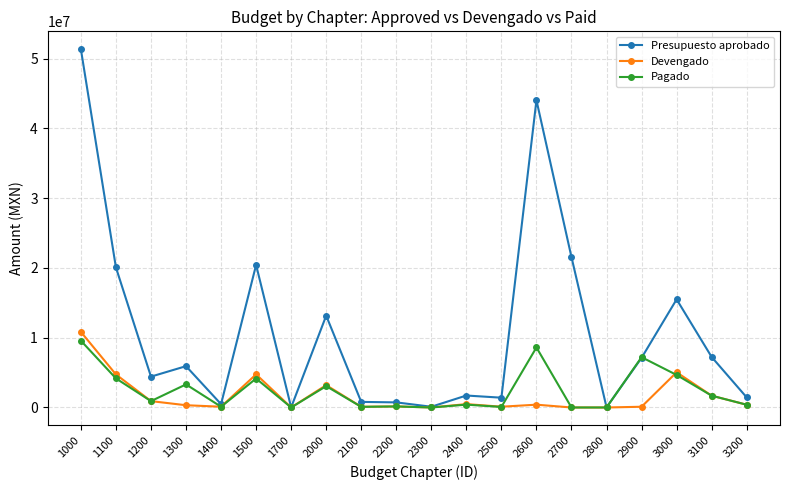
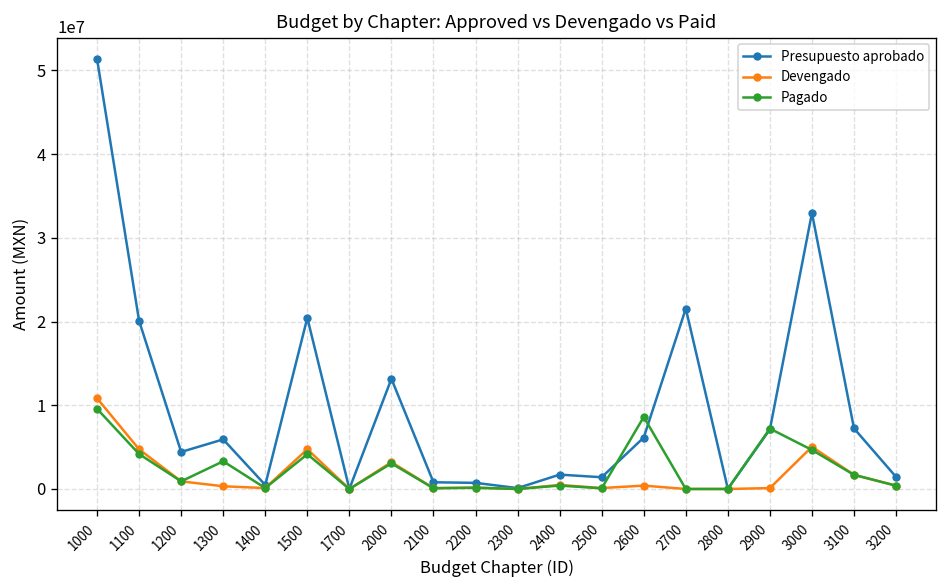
  {
    "Presupuesto aprobado": {
      "1000": 51000000,
      "1100": 20000000,
      "1200": 4000000,
      "1300": 6000000,
      "1500": 20000000,
      "2000": 13000000,
      "2100": 1000000,
      "2200": 1000000,
      "2400": 2000000,
      "2500": 1000000,
-     "2600": 44000000,
+     "2600": 6000000,
      "2700": 22000000,
-     "3000": 15000000,
+     "3000": 33000000,
      "3100": 7000000,
      "3200": 1000000
    },
    "Devengado": {
      "1000": 11000000,
      "1100": 5000000,
      "1300": 0,
      "1500": 5000000,
      "2600": 0,
      "2900": 0,
      "3000": 5000000
    },
    "Pagado": {
      "1000": 10000000,
      "1100": 4000000,
      "1300": 3000000,
      "1500": 4000000,
      "2600": 9000000,
      "3000": 5000000
    }
  }
